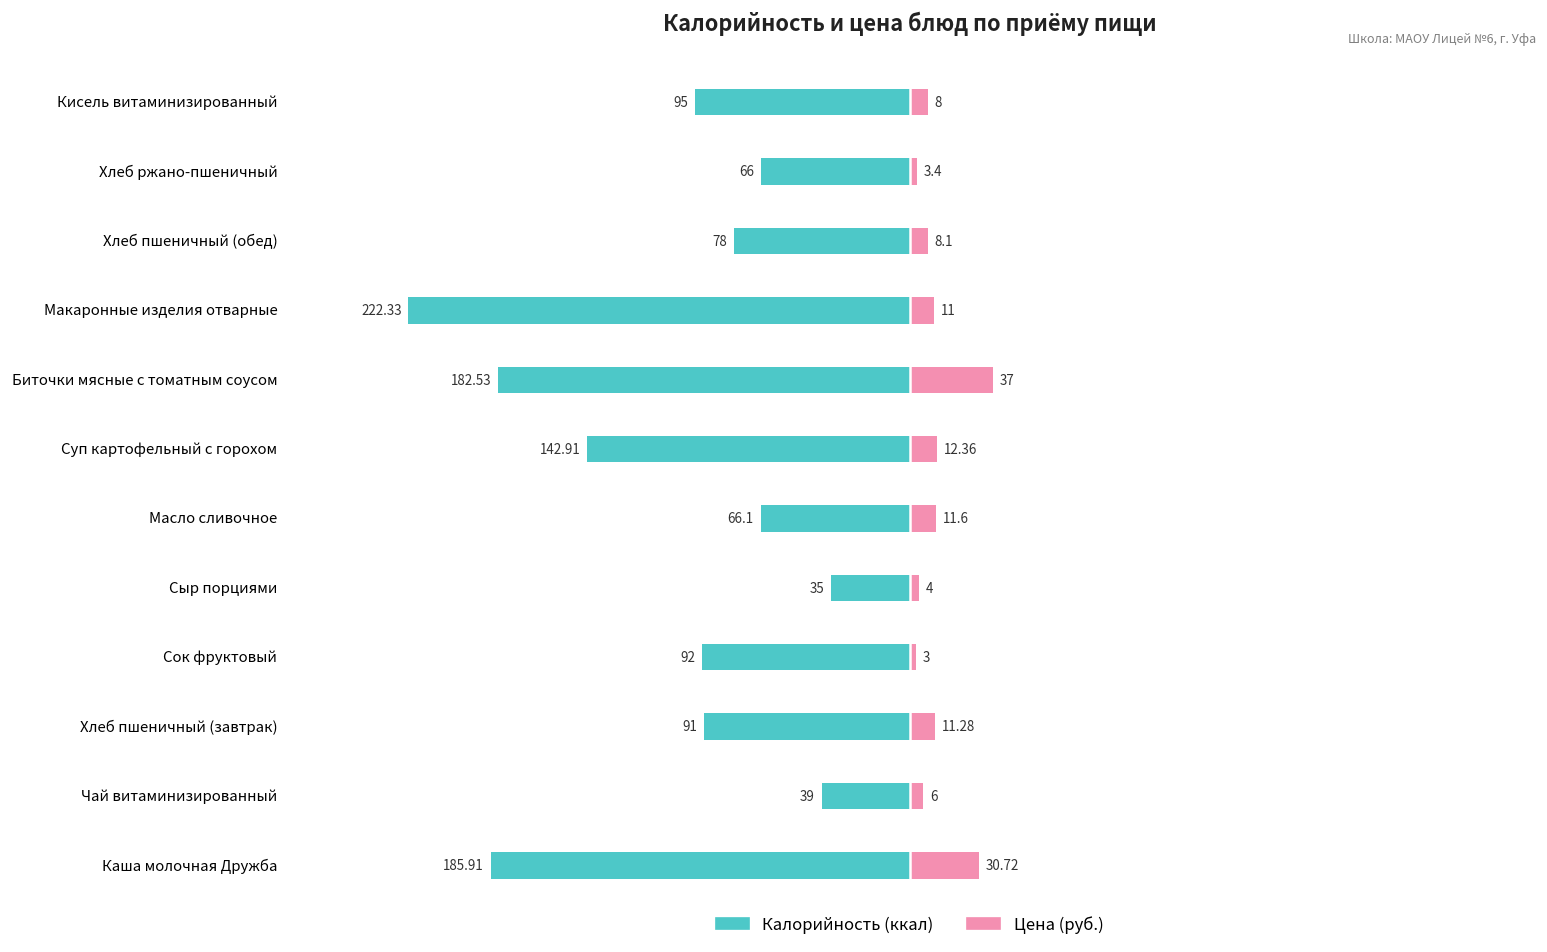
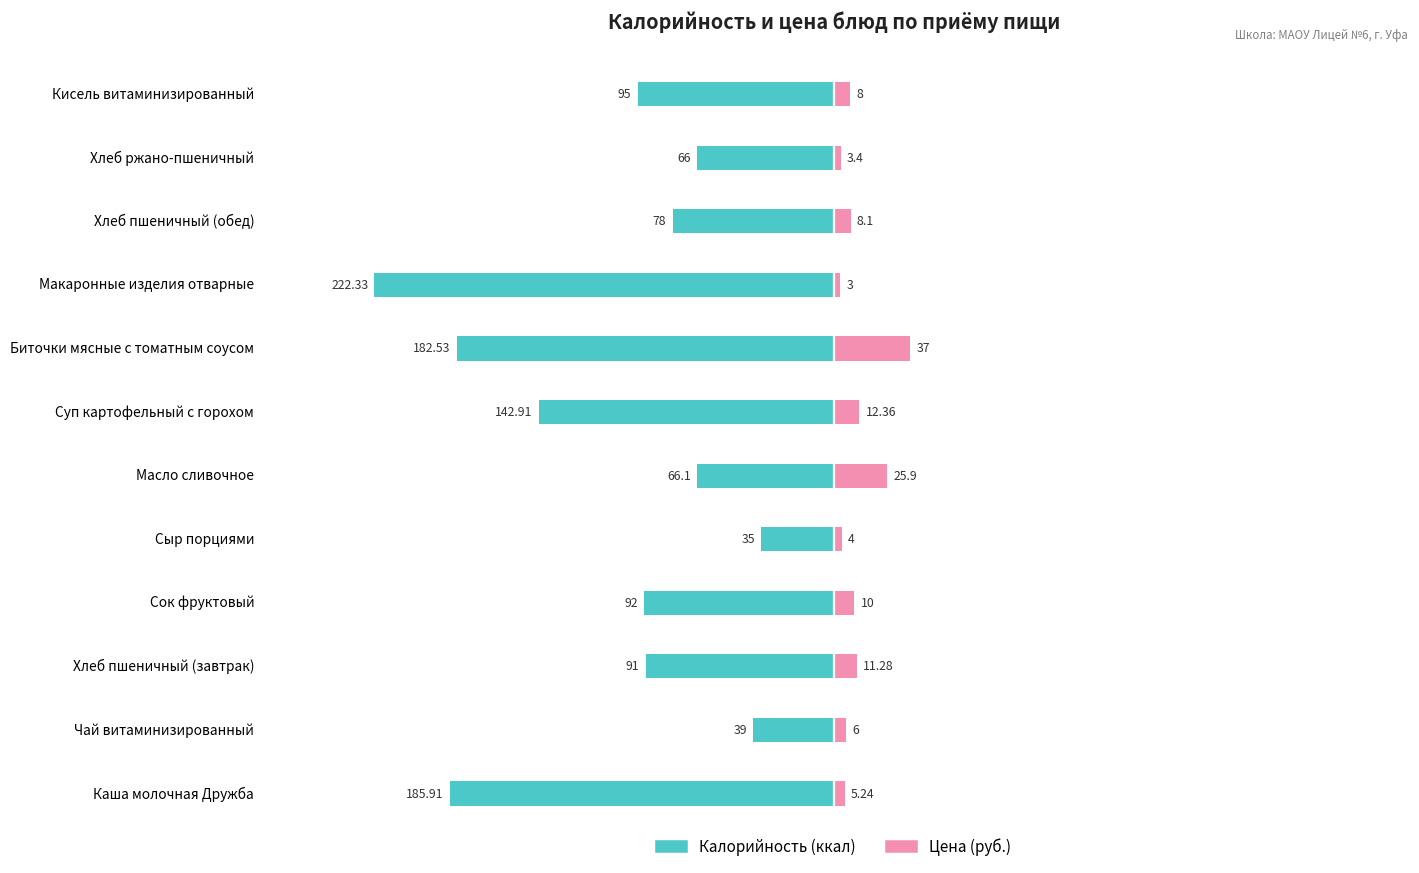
  {
    "Цена (руб.)": {
      "Кисель витаминизированный": 8,
      "Хлеб ржано-пшеничный": 3.4,
      "Хлеб пшеничный (обед)": 8.1,
-     "Макаронные изделия отварные": 11,
+     "Макаронные изделия отварные": 3,
      "Биточки мясные с томатным соусом": 37,
      "Суп картофельный с горохом": 12.36,
-     "Масло сливочное": 11.6,
+     "Масло сливочное": 25.9,
      "Сыр порциями": 4,
-     "Сок фруктовый": 3,
+     "Сок фруктовый": 10,
      "Хлеб пшеничный (завтрак)": 11.28,
      "Чай витаминизированный": 6,
-     "Каша молочная Дружба": 30.72
+     "Каша молочная Дружба": 5.24
    }
  }
